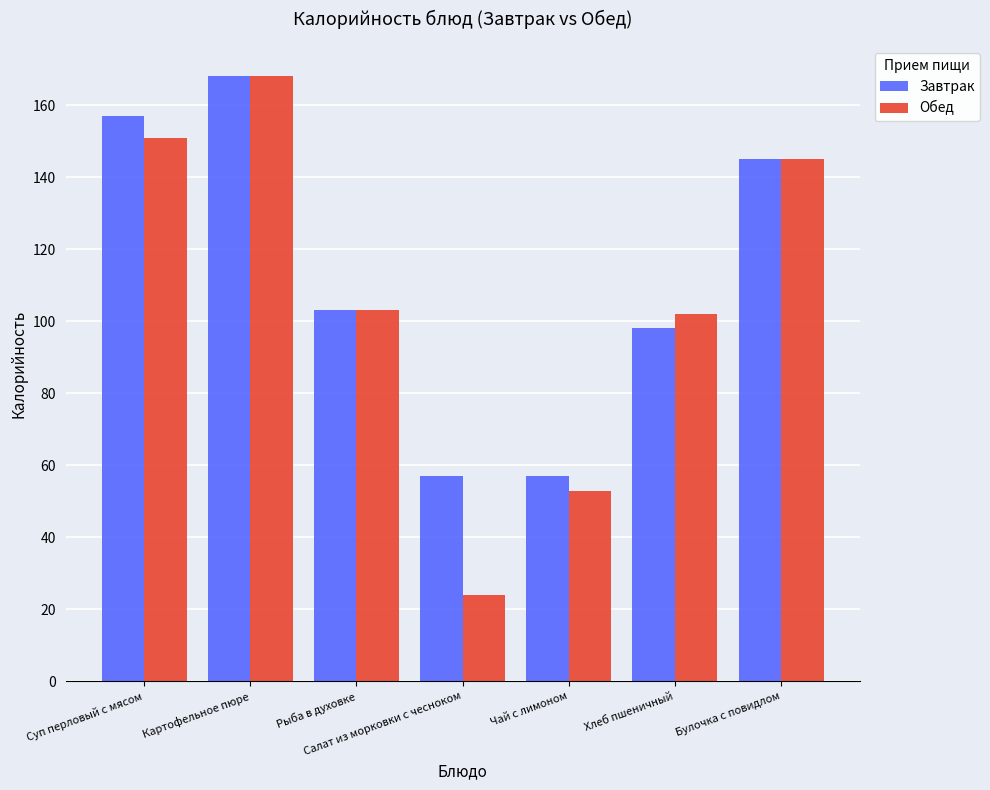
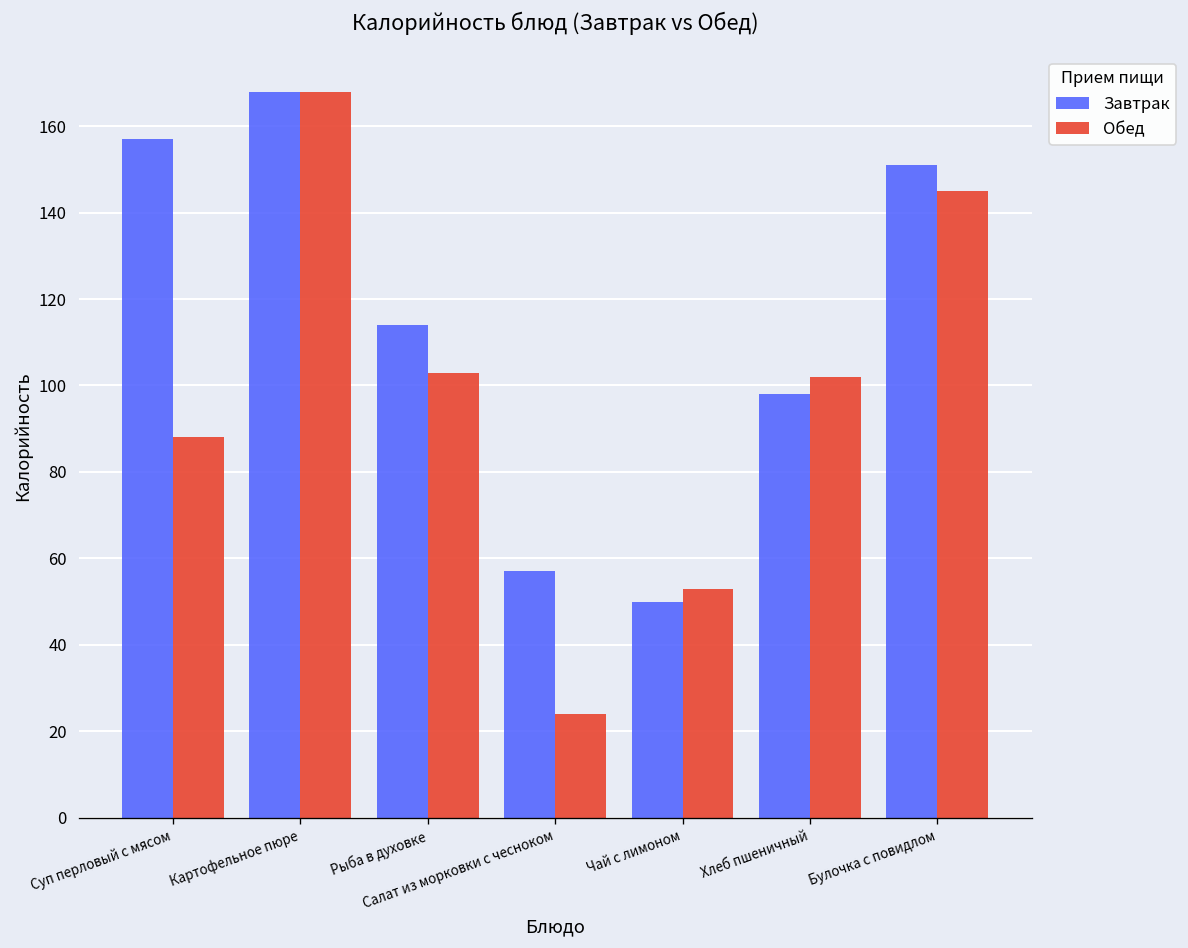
  {
    "Завтрак": {
      "Суп перловый с мясом": 157,
      "Картофельное пюре": 168,
-     "Рыба в духовке": 103,
+     "Рыба в духовке": 114,
      "Салат из морковки с чесноком": 57,
-     "Чай с лимоном": 57,
+     "Чай с лимоном": 50,
      "Хлеб пшеничный": 98,
-     "Булочка с повидлом": 145
+     "Булочка с повидлом": 151
    },
    "Обед": {
-     "Суп перловый с мясом": 151,
+     "Суп перловый с мясом": 88,
      "Картофельное пюре": 168,
      "Рыба в духовке": 103,
      "Салат из морковки с чесноком": 24,
      "Чай с лимоном": 53,
      "Хлеб пшеничный": 102,
      "Булочка с повидлом": 145
    }
  }
